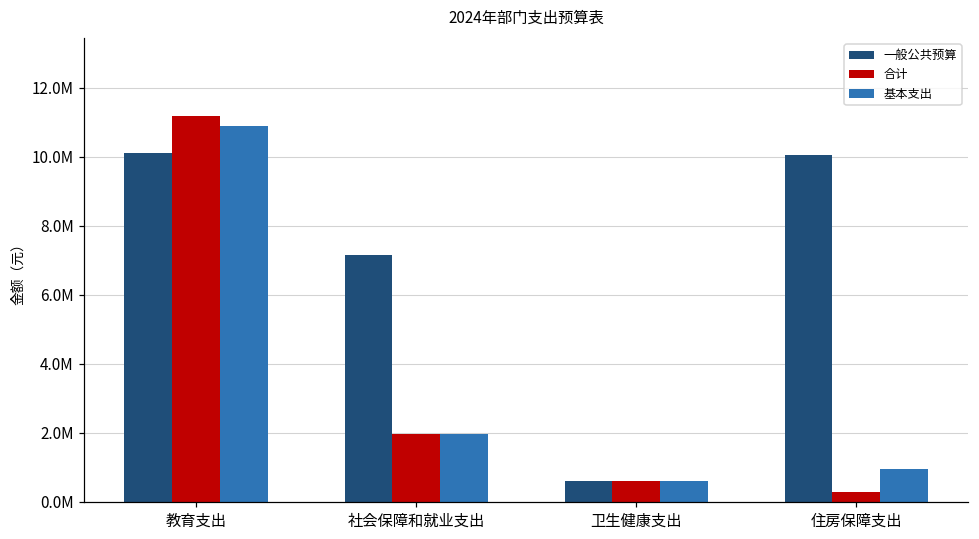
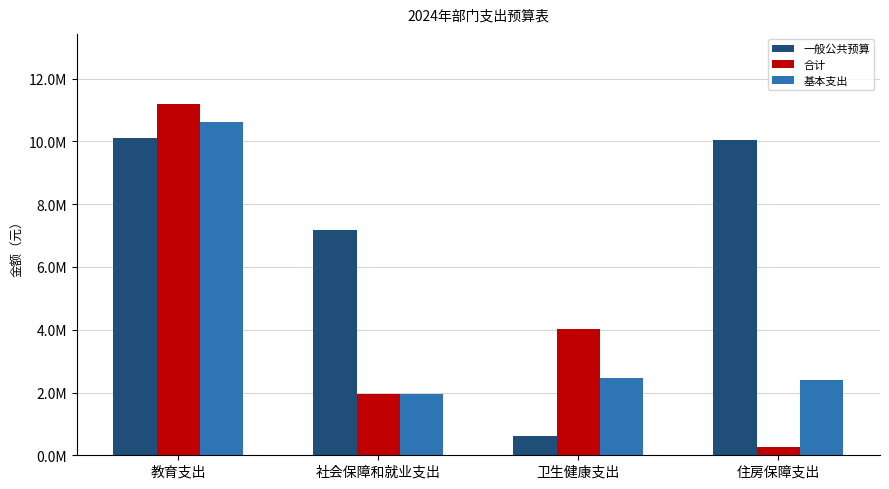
  {
    "一般公共预算": {
      "教育支出": 10100000,
      "社会保障和就业支出": 7200000,
      "卫生健康支出": 600000,
      "住房保障支出": 10100000
    },
    "合计": {
      "教育支出": 11200000,
      "社会保障和就业支出": 2000000,
-     "卫生健康支出": 600000,
+     "卫生健康支出": 4000000,
      "住房保障支出": 300000
    },
    "基本支出": {
-     "教育支出": 10900000,
+     "教育支出": 10600000,
      "社会保障和就业支出": 2000000,
-     "卫生健康支出": 600000,
-     "住房保障支出": 900000
+     "卫生健康支出": 2500000,
+     "住房保障支出": 2400000
    }
  }
